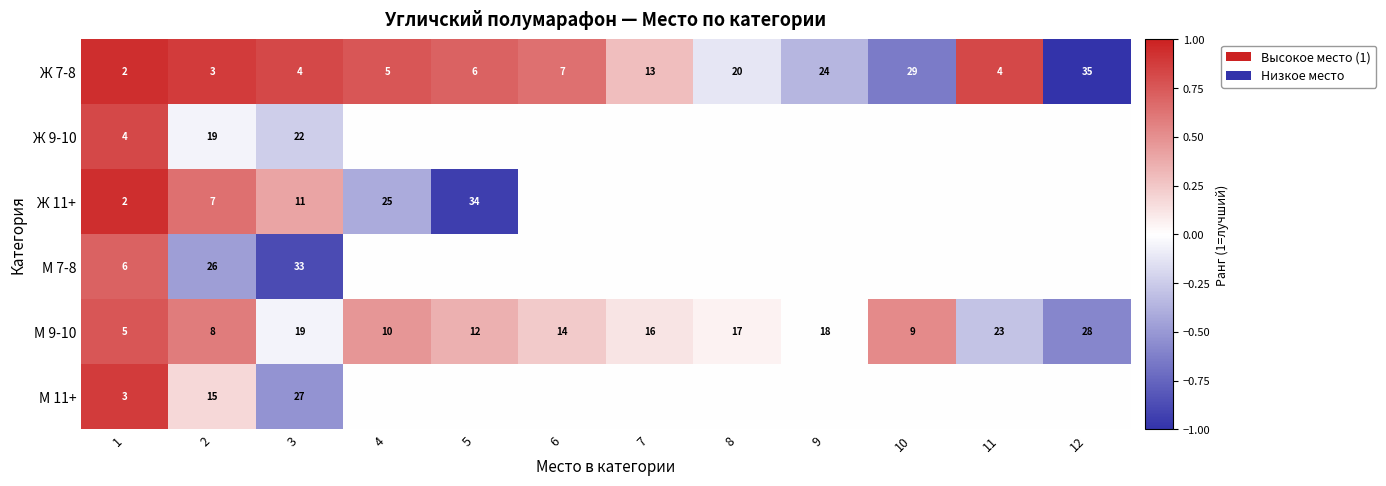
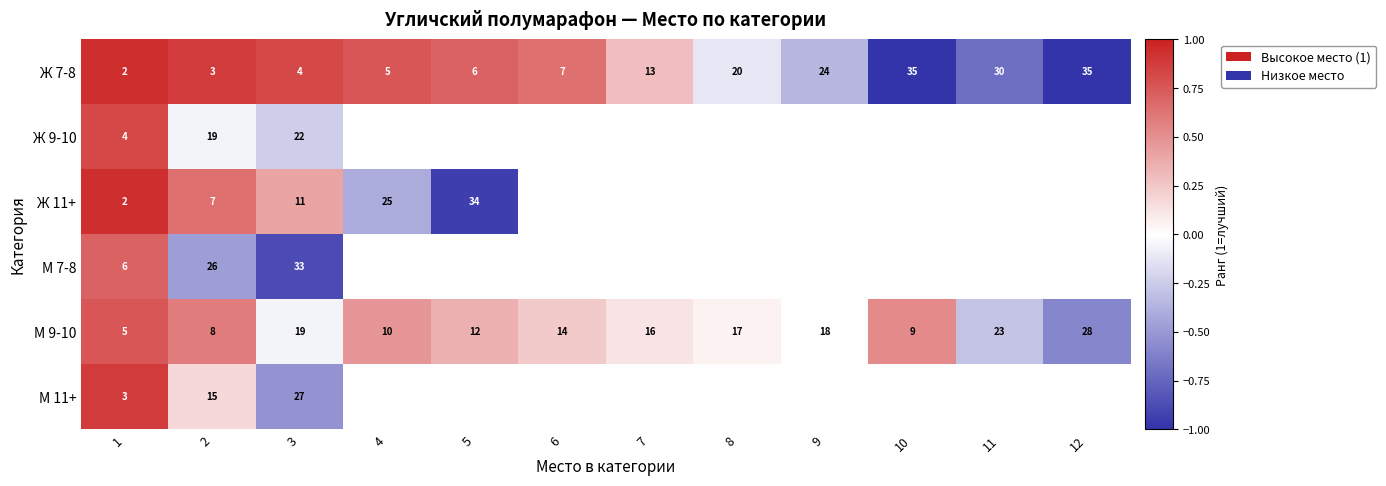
  {
    "Ж 7-8": {
      "1": 2,
      "2": 3,
      "3": 4,
      "4": 5,
      "5": 6,
      "6": 7,
      "7": 13,
      "8": 20,
      "9": 24,
-     "10": 29,
-     "11": 4,
+     "10": 35,
+     "11": 30,
      "12": 35
    },
    "Ж 9-10": {
      "1": 4,
      "2": 19,
      "3": 22
    },
    "Ж 11+": {
      "1": 2,
      "2": 7,
      "3": 11,
      "4": 25,
      "5": 34
    },
    "М 7-8": {
      "1": 6,
      "2": 26,
      "3": 33
    },
    "М 9-10": {
      "1": 5,
      "2": 8,
      "3": 19,
      "4": 10,
      "5": 12,
      "6": 14,
      "7": 16,
      "8": 17,
      "9": 18,
      "10": 9,
      "11": 23,
      "12": 28
    },
    "М 11+": {
      "1": 3,
      "2": 15,
      "3": 27
    }
  }
